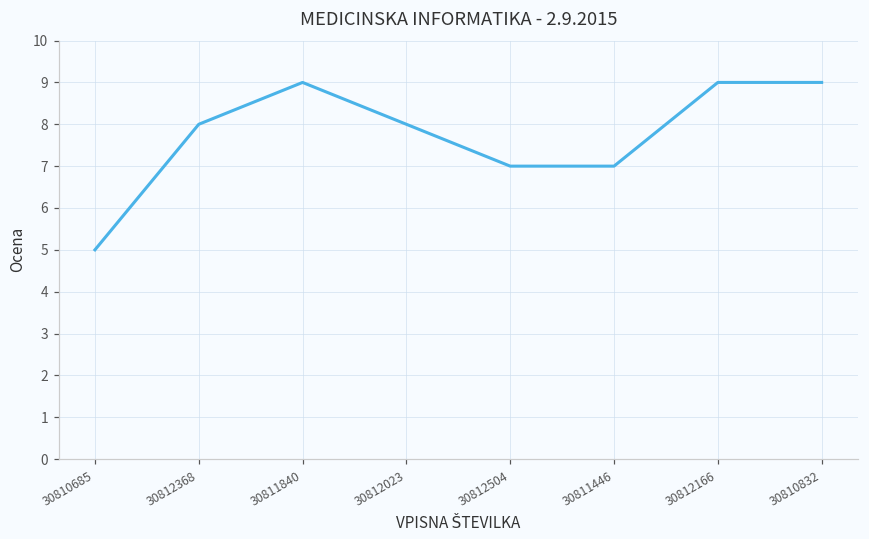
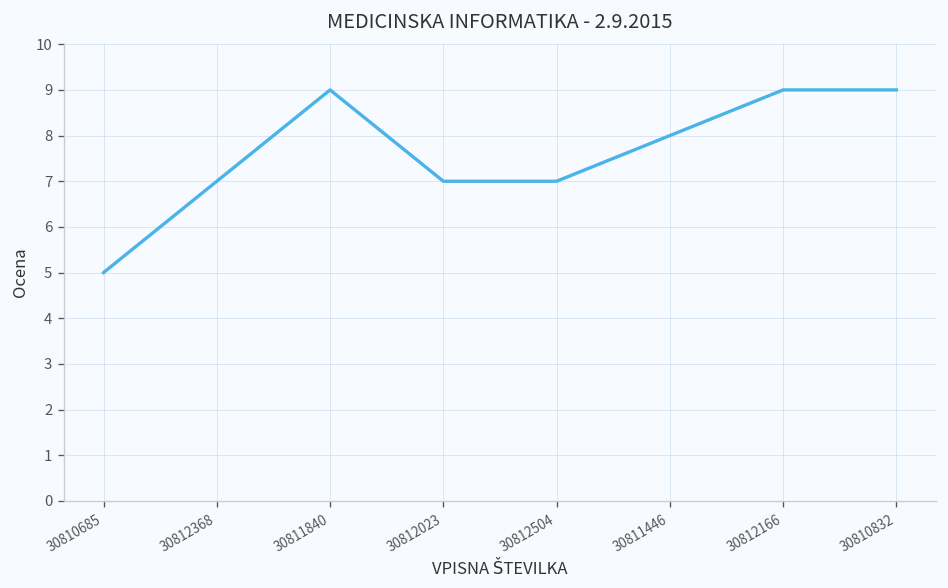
  {
    "30810685": 5,
-   "30812368": 8,
+   "30812368": 7,
    "30811840": 9,
-   "30812023": 8,
+   "30812023": 7,
    "30812504": 7,
-   "30811446": 7,
+   "30811446": 8,
    "30812166": 9,
    "30810832": 9
  }
